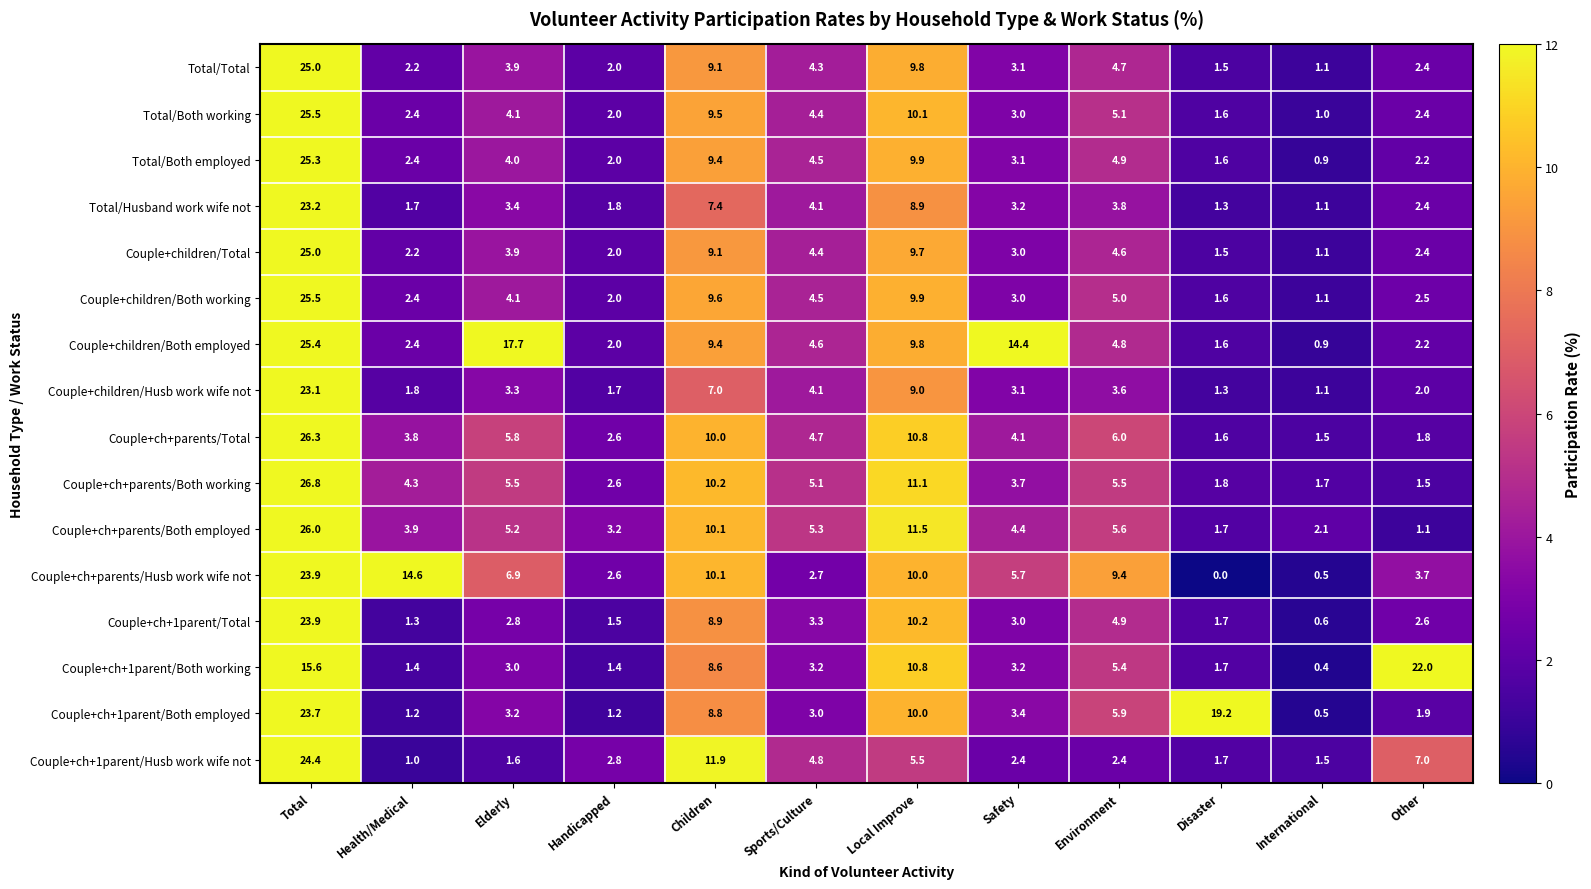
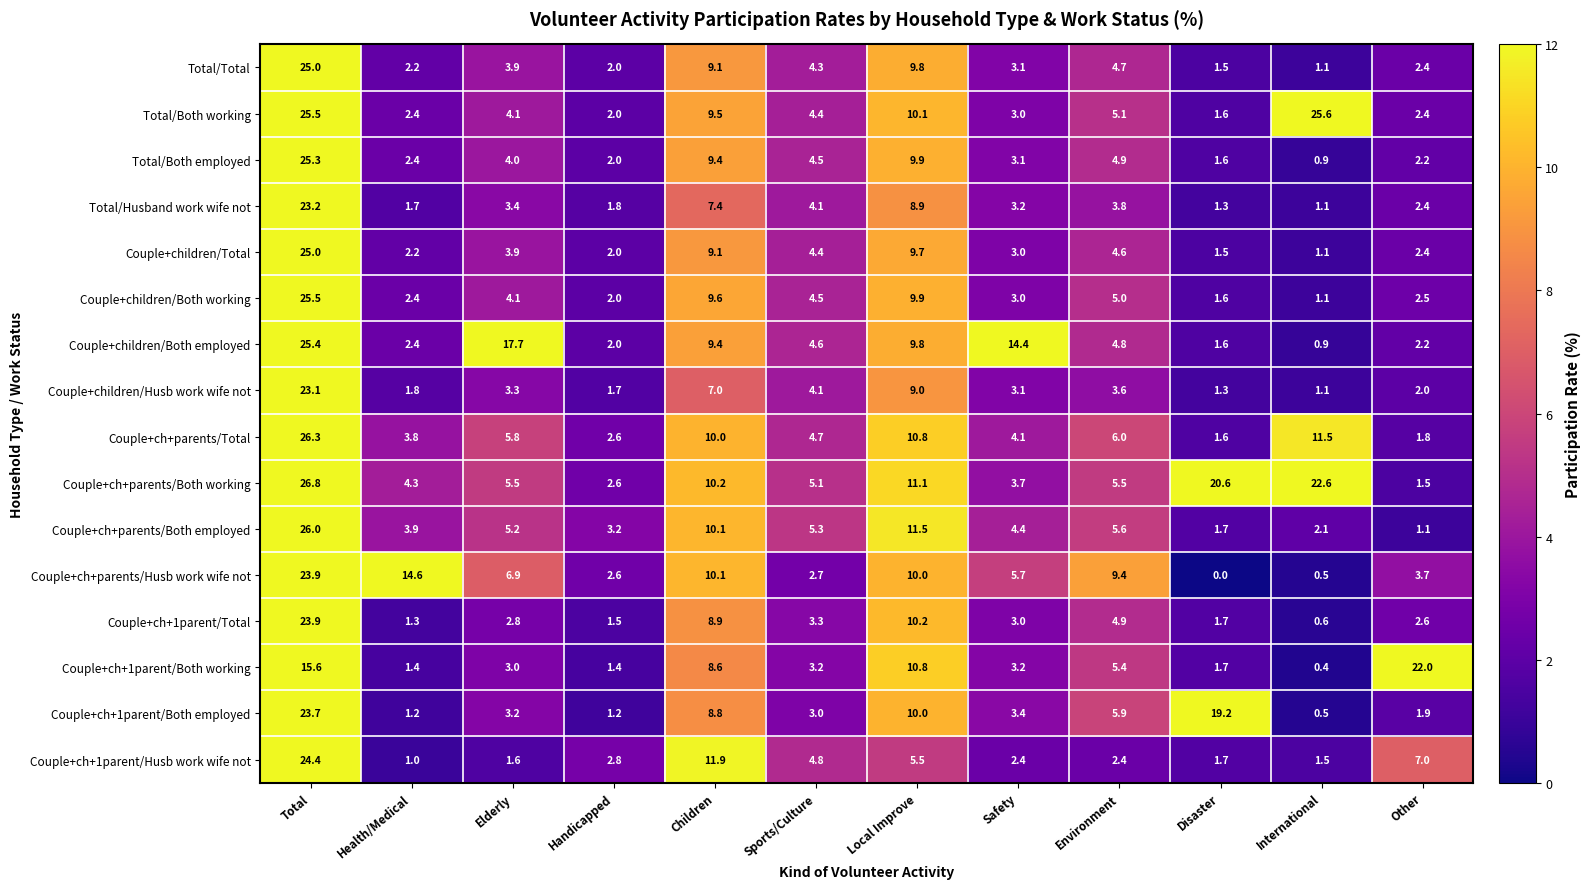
  {
    "Total/Total": {
      "Total": 25.0,
      "Health/Medical": 2.2,
      "Elderly": 3.9,
      "Handicapped": 2.0,
      "Children": 9.1,
      "Sports/Culture": 4.3,
      "Local Improve": 9.8,
      "Safety": 3.1,
      "Environment": 4.7,
      "Disaster": 1.5,
      "International": 1.1,
      "Other": 2.4
    },
    "Total/Both working": {
      "Total": 25.5,
      "Health/Medical": 2.4,
      "Elderly": 4.1,
      "Handicapped": 2.0,
      "Children": 9.5,
      "Sports/Culture": 4.4,
      "Local Improve": 10.1,
      "Safety": 3.0,
      "Environment": 5.1,
      "Disaster": 1.6,
-     "International": 1.0,
+     "International": 25.6,
      "Other": 2.4
    },
    "Total/Both employed": {
      "Total": 25.3,
      "Health/Medical": 2.4,
      "Elderly": 4.0,
      "Handicapped": 2.0,
      "Children": 9.4,
      "Sports/Culture": 4.5,
      "Local Improve": 9.9,
      "Safety": 3.1,
      "Environment": 4.9,
      "Disaster": 1.6,
      "International": 0.9,
      "Other": 2.2
    },
    "Total/Husband work wife not": {
      "Total": 23.2,
      "Health/Medical": 1.7,
      "Elderly": 3.4,
      "Handicapped": 1.8,
      "Children": 7.4,
      "Sports/Culture": 4.1,
      "Local Improve": 8.9,
      "Safety": 3.2,
      "Environment": 3.8,
      "Disaster": 1.3,
      "International": 1.1,
      "Other": 2.4
    },
    "Couple+children/Total": {
      "Total": 25.0,
      "Health/Medical": 2.2,
      "Elderly": 3.9,
      "Handicapped": 2.0,
      "Children": 9.1,
      "Sports/Culture": 4.4,
      "Local Improve": 9.7,
      "Safety": 3.0,
      "Environment": 4.6,
      "Disaster": 1.5,
      "International": 1.1,
      "Other": 2.4
    },
    "Couple+children/Both working": {
      "Total": 25.5,
      "Health/Medical": 2.4,
      "Elderly": 4.1,
      "Handicapped": 2.0,
      "Children": 9.6,
      "Sports/Culture": 4.5,
      "Local Improve": 9.9,
      "Safety": 3.0,
      "Environment": 5.0,
      "Disaster": 1.6,
      "International": 1.1,
      "Other": 2.5
    },
    "Couple+children/Both employed": {
      "Total": 25.4,
      "Health/Medical": 2.4,
      "Elderly": 17.7,
      "Handicapped": 2.0,
      "Children": 9.4,
      "Sports/Culture": 4.6,
      "Local Improve": 9.8,
      "Safety": 14.4,
      "Environment": 4.8,
      "Disaster": 1.6,
      "International": 0.9,
      "Other": 2.2
    },
    "Couple+children/Husb work wife not": {
      "Total": 23.1,
      "Health/Medical": 1.8,
      "Elderly": 3.3,
      "Handicapped": 1.7,
      "Children": 7.0,
      "Sports/Culture": 4.1,
      "Local Improve": 9.0,
      "Safety": 3.1,
      "Environment": 3.6,
      "Disaster": 1.3,
      "International": 1.1,
      "Other": 2.0
    },
    "Couple+ch+parents/Total": {
      "Total": 26.3,
      "Health/Medical": 3.8,
      "Elderly": 5.8,
      "Handicapped": 2.6,
      "Children": 10.0,
      "Sports/Culture": 4.7,
      "Local Improve": 10.8,
      "Safety": 4.1,
      "Environment": 6.0,
      "Disaster": 1.6,
-     "International": 1.5,
+     "International": 11.5,
      "Other": 1.8
    },
    "Couple+ch+parents/Both working": {
      "Total": 26.8,
      "Health/Medical": 4.3,
      "Elderly": 5.5,
      "Handicapped": 2.6,
      "Children": 10.2,
      "Sports/Culture": 5.1,
      "Local Improve": 11.1,
      "Safety": 3.7,
      "Environment": 5.5,
-     "Disaster": 1.8,
-     "International": 1.7,
+     "Disaster": 20.6,
+     "International": 22.6,
      "Other": 1.5
    },
    "Couple+ch+parents/Both employed": {
      "Total": 26.0,
      "Health/Medical": 3.9,
      "Elderly": 5.2,
      "Handicapped": 3.2,
      "Children": 10.1,
      "Sports/Culture": 5.3,
      "Local Improve": 11.5,
      "Safety": 4.4,
      "Environment": 5.6,
      "Disaster": 1.7,
      "International": 2.1,
      "Other": 1.1
    },
    "Couple+ch+parents/Husb work wife not": {
      "Total": 23.9,
      "Health/Medical": 14.6,
      "Elderly": 6.9,
      "Handicapped": 2.6,
      "Children": 10.1,
      "Sports/Culture": 2.7,
      "Local Improve": 10.0,
      "Safety": 5.7,
      "Environment": 9.4,
      "Disaster": 0.0,
      "International": 0.5,
      "Other": 3.7
    },
    "Couple+ch+1parent/Total": {
      "Total": 23.9,
      "Health/Medical": 1.3,
      "Elderly": 2.8,
      "Handicapped": 1.5,
      "Children": 8.9,
      "Sports/Culture": 3.3,
      "Local Improve": 10.2,
      "Safety": 3.0,
      "Environment": 4.9,
      "Disaster": 1.7,
      "International": 0.6,
      "Other": 2.6
    },
    "Couple+ch+1parent/Both working": {
      "Total": 15.6,
      "Health/Medical": 1.4,
      "Elderly": 3.0,
      "Handicapped": 1.4,
      "Children": 8.6,
      "Sports/Culture": 3.2,
      "Local Improve": 10.8,
      "Safety": 3.2,
      "Environment": 5.4,
      "Disaster": 1.7,
      "International": 0.4,
      "Other": 22.0
    },
    "Couple+ch+1parent/Both employed": {
      "Total": 23.7,
      "Health/Medical": 1.2,
      "Elderly": 3.2,
      "Handicapped": 1.2,
      "Children": 8.8,
      "Sports/Culture": 3.0,
      "Local Improve": 10.0,
      "Safety": 3.4,
      "Environment": 5.9,
      "Disaster": 19.2,
      "International": 0.5,
      "Other": 1.9
    },
    "Couple+ch+1parent/Husb work wife not": {
      "Total": 24.4,
      "Health/Medical": 1.0,
      "Elderly": 1.6,
      "Handicapped": 2.8,
      "Children": 11.9,
      "Sports/Culture": 4.8,
      "Local Improve": 5.5,
      "Safety": 2.4,
      "Environment": 2.4,
      "Disaster": 1.7,
      "International": 1.5,
      "Other": 7.0
    }
  }
